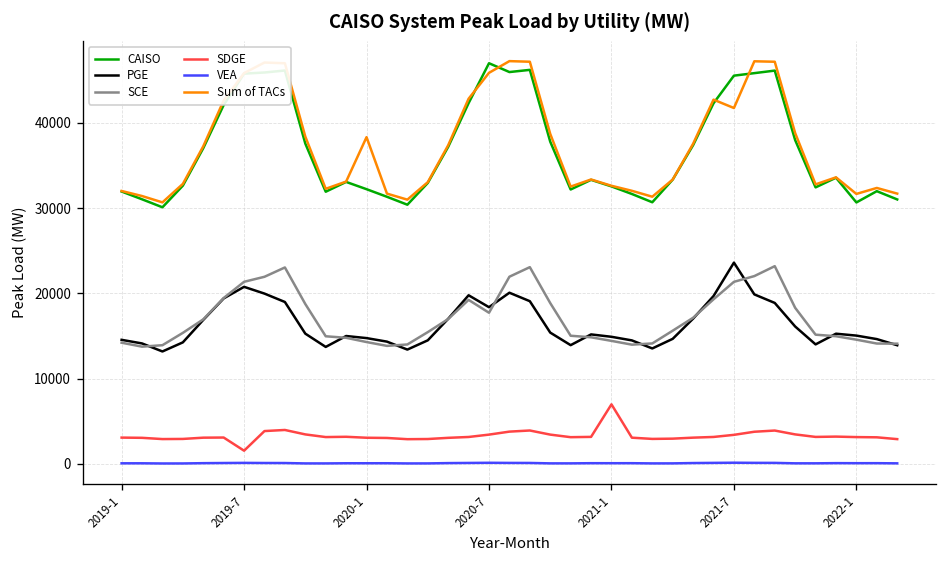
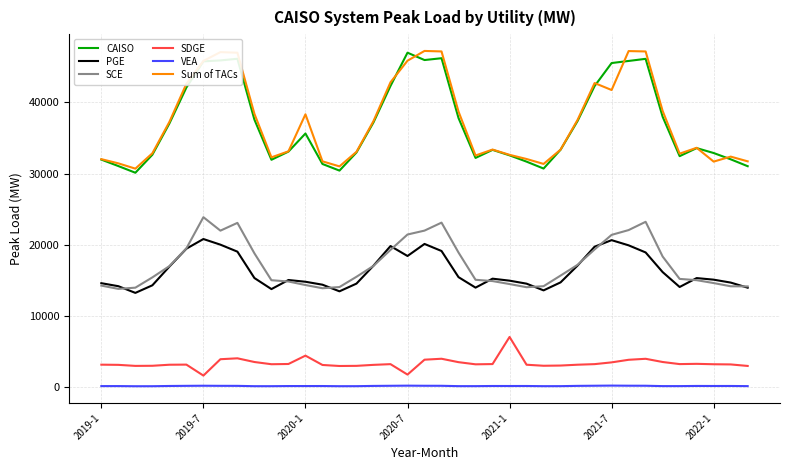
  {
    "CAISO": {
-     "2020-1": 32000,
+     "2020-1": 36000,
      "2020-7": 47000,
      "2021-7": 46000,
-     "2022-1": 31000
+     "2022-1": 33000
    },
    "PGE": {
      "2019-7": 21000,
      "2020-1": 15000,
      "2020-7": 18000,
      "2021-1": 15000,
-     "2021-7": 24000,
+     "2021-7": 21000,
      "2022-1": 15000
    },
    "SCE": {
-     "2019-7": 21000,
+     "2019-7": 24000,
      "2020-1": 14000,
-     "2020-7": 18000,
+     "2020-7": 21000,
      "2021-1": 14000,
      "2021-7": 21000,
      "2022-1": 15000
    },
    "SDGE": {
      "2019-1": 3000,
      "2019-7": 2000,
-     "2020-1": 3000,
-     "2020-7": 3000,
+     "2020-1": 4000,
+     "2020-7": 2000,
      "2021-1": 7000,
      "2021-7": 3000,
      "2022-1": 3000
    },
    "VEA": {
      "2019-1": 0,
      "2019-7": 0,
      "2020-1": 0,
      "2020-7": 0,
      "2021-1": 0,
      "2021-7": 0,
      "2022-1": 0
    },
    "Sum of TACs": {
      "2020-1": 38000,
      "2020-7": 46000,
      "2021-7": 42000,
      "2022-1": 32000
    }
  }
